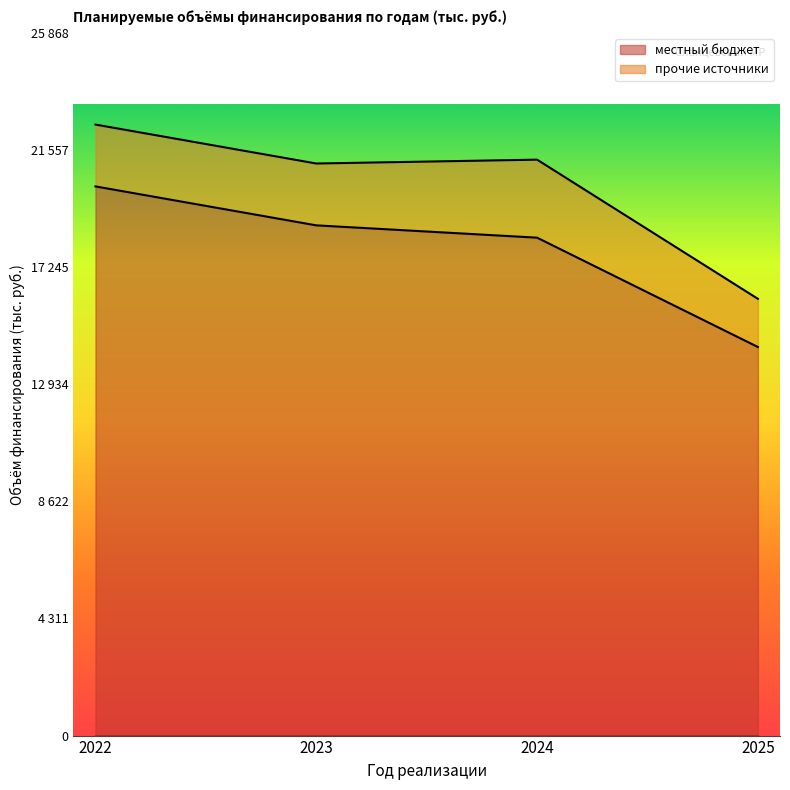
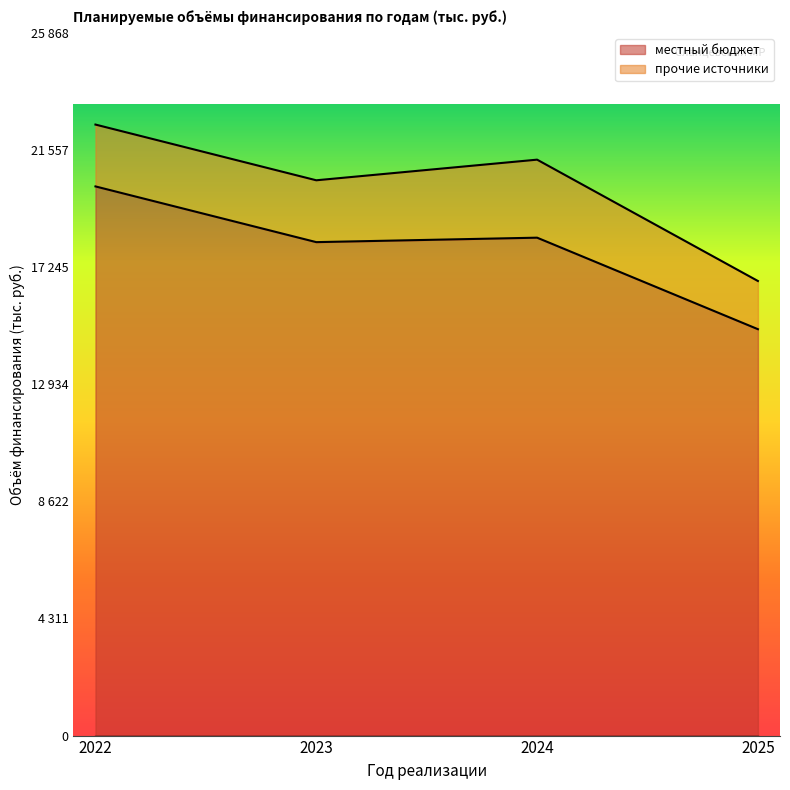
  {
    "местный бюджет": {
      "2022": 20200,
-     "2023": 18800,
+     "2023": 18200,
      "2024": 18300,
-     "2025": 14300
+     "2025": 15000
    },
    "прочие источники": {
      "2022": 2300,
      "2023": 2300,
      "2024": 2900,
      "2025": 1800
    }
  }
